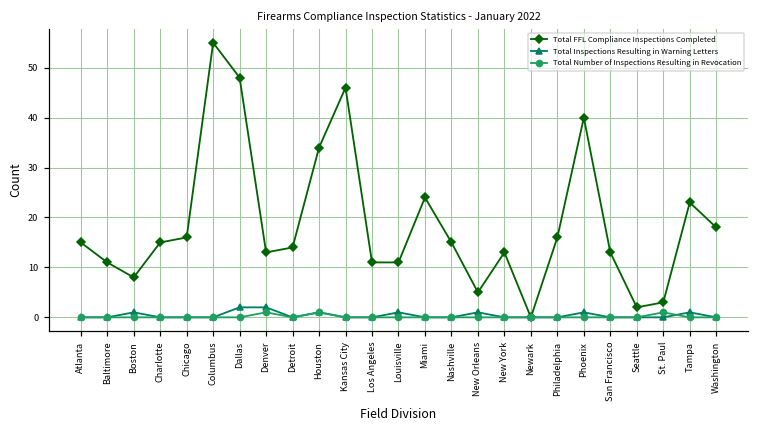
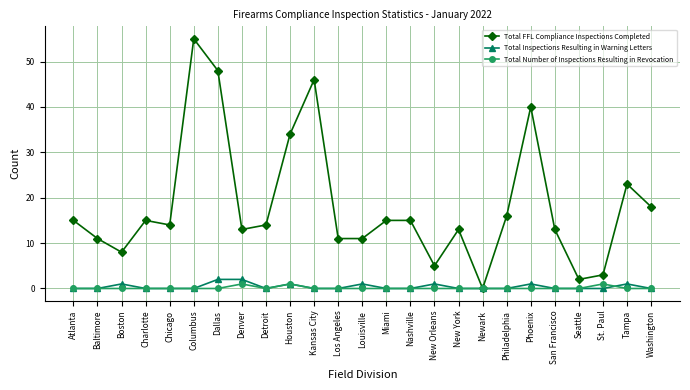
  {
    "Total FFL Compliance Inspections Completed": {
      "Atlanta": 15,
      "Baltimore": 11,
      "Boston": 8,
      "Charlotte": 15,
-     "Chicago": 16,
+     "Chicago": 14,
      "Columbus": 55,
      "Dallas": 48,
      "Denver": 13,
      "Detroit": 14,
      "Houston": 34,
      "Kansas City": 46,
      "Los Angeles": 11,
      "Louisville": 11,
-     "Miami": 24,
+     "Miami": 15,
      "Nashville": 15,
      "New Orleans": 5,
      "New York": 13,
      "Philadelphia": 16,
      "Phoenix": 40,
      "San Francisco": 13,
      "Seattle": 2,
      "St. Paul": 3,
      "Tampa": 23,
      "Washington": 18
    }
  }
